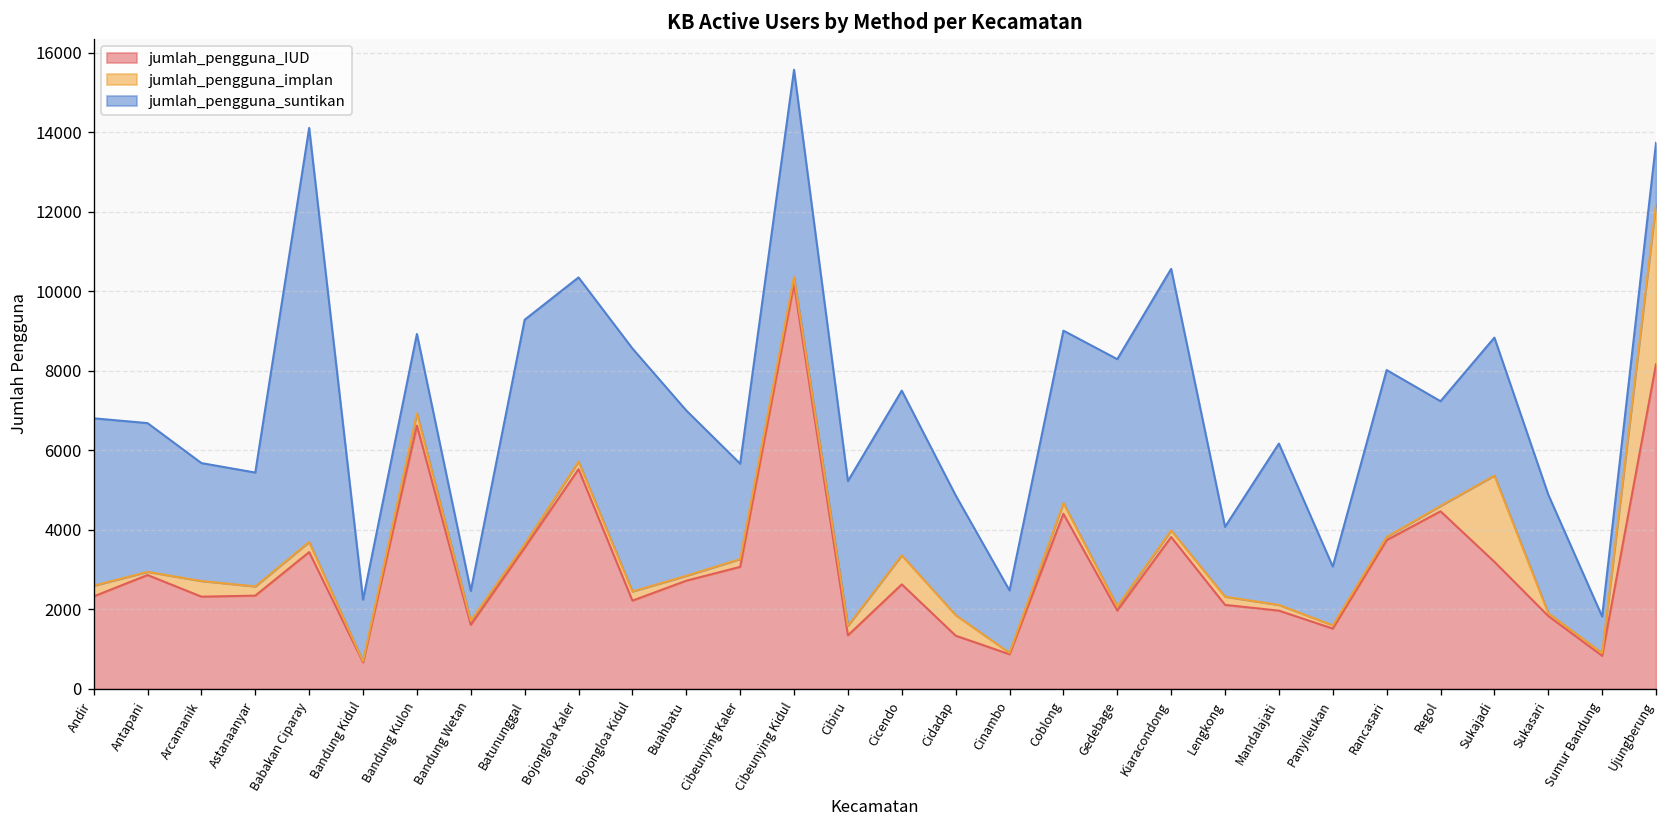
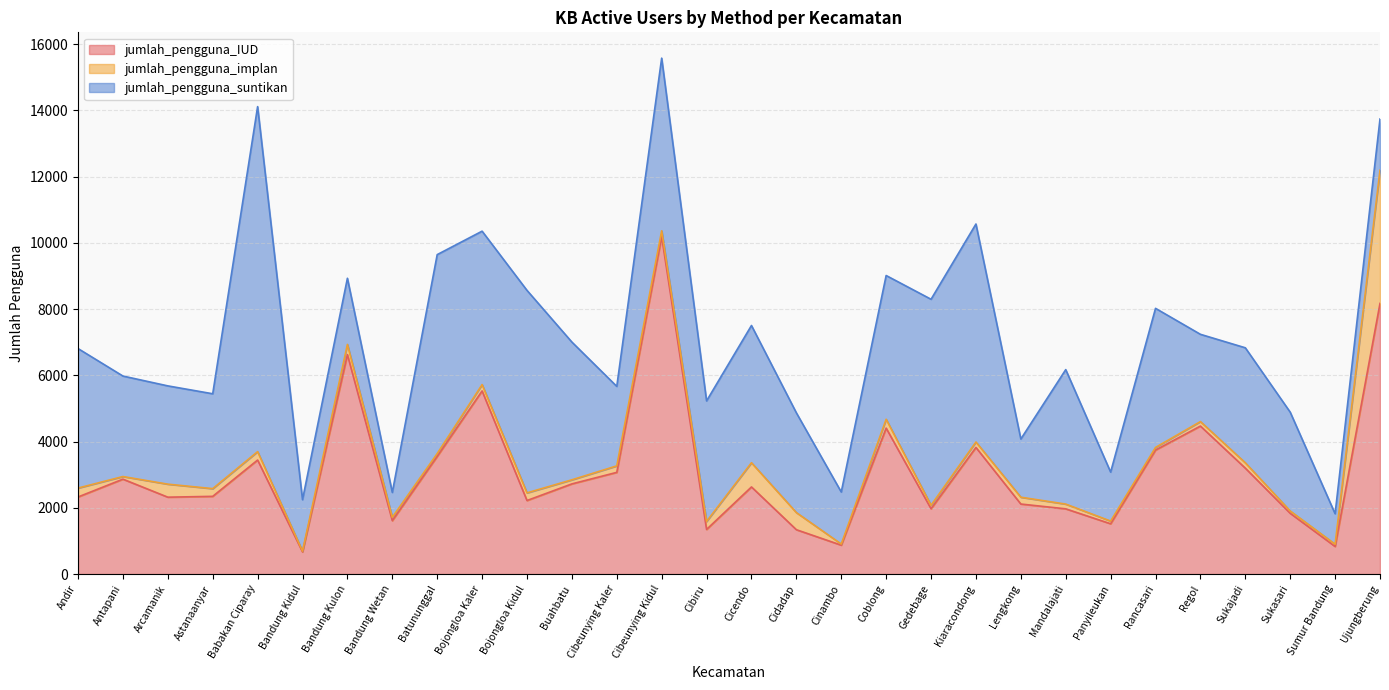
  {
    "jumlah_pengguna_IUD": {
      "Andir": 2300,
      "Antapani": 2900,
      "Arcamanik": 2300,
      "Astanaanyar": 2300,
      "Babakan Ciparay": 3400,
      "Bandung Kulon": 6600,
      "Bandung Wetan": 1600,
      "Batununggal": 3600,
      "Bojongloa Kaler": 5500,
      "Bojongloa Kidul": 2200,
      "Buahbatu": 2700,
      "Cibeunying Kaler": 3100,
      "Cibeunying Kidul": 10200,
      "Cibiru": 1300,
      "Cicendo": 2600,
      "Cidadap": 1300,
      "Coblong": 4400,
      "Gedebage": 2000,
      "Kiaracondong": 3800,
      "Lengkong": 2100,
      "Mandalajati": 2000,
      "Panyileukan": 1500,
      "Rancasari": 3700,
      "Regol": 4500,
      "Sukajadi": 3200,
      "Ujungberung": 8200
    },
    "jumlah_pengguna_implan": {
      "Andir": 300,
      "Antapani": 100,
      "Arcamanik": 400,
      "Astanaanyar": 200,
      "Babakan Ciparay": 300,
      "Bandung Kulon": 300,
      "Bandung Wetan": 100,
      "Batununggal": 100,
      "Bojongloa Kaler": 200,
      "Bojongloa Kidul": 200,
      "Buahbatu": 100,
      "Cibeunying Kaler": 200,
      "Cibeunying Kidul": 200,
      "Cibiru": 200,
      "Cicendo": 700,
      "Cidadap": 500,
      "Coblong": 300,
      "Gedebage": 100,
      "Kiaracondong": 200,
      "Lengkong": 200,
      "Mandalajati": 100,
      "Panyileukan": 100,
      "Rancasari": 100,
      "Regol": 100,
-     "Sukajadi": 2200,
+     "Sukajadi": 200,
      "Ujungberung": 4000
    },
    "jumlah_pengguna_suntikan": {
      "Andir": 4200,
-     "Antapani": 3700,
+     "Antapani": 3000,
      "Arcamanik": 3000,
      "Astanaanyar": 2900,
      "Babakan Ciparay": 10400,
      "Bandung Kidul": 1600,
      "Bandung Kulon": 2000,
      "Bandung Wetan": 800,
-     "Batununggal": 5700,
+     "Batununggal": 6000,
      "Bojongloa Kaler": 4600,
      "Bojongloa Kidul": 6100,
      "Buahbatu": 4200,
      "Cibeunying Kaler": 2400,
      "Cibeunying Kidul": 5200,
      "Cibiru": 3600,
      "Cicendo": 4100,
      "Cidadap": 3000,
      "Cinambo": 1600,
      "Coblong": 4300,
      "Gedebage": 6200,
      "Kiaracondong": 6600,
      "Lengkong": 1800,
      "Mandalajati": 4100,
      "Panyileukan": 1500,
      "Rancasari": 4200,
      "Regol": 2600,
      "Sukajadi": 3500,
      "Sukasari": 3000,
      "Sumur Bandung": 900,
      "Ujungberung": 1500
    }
  }
